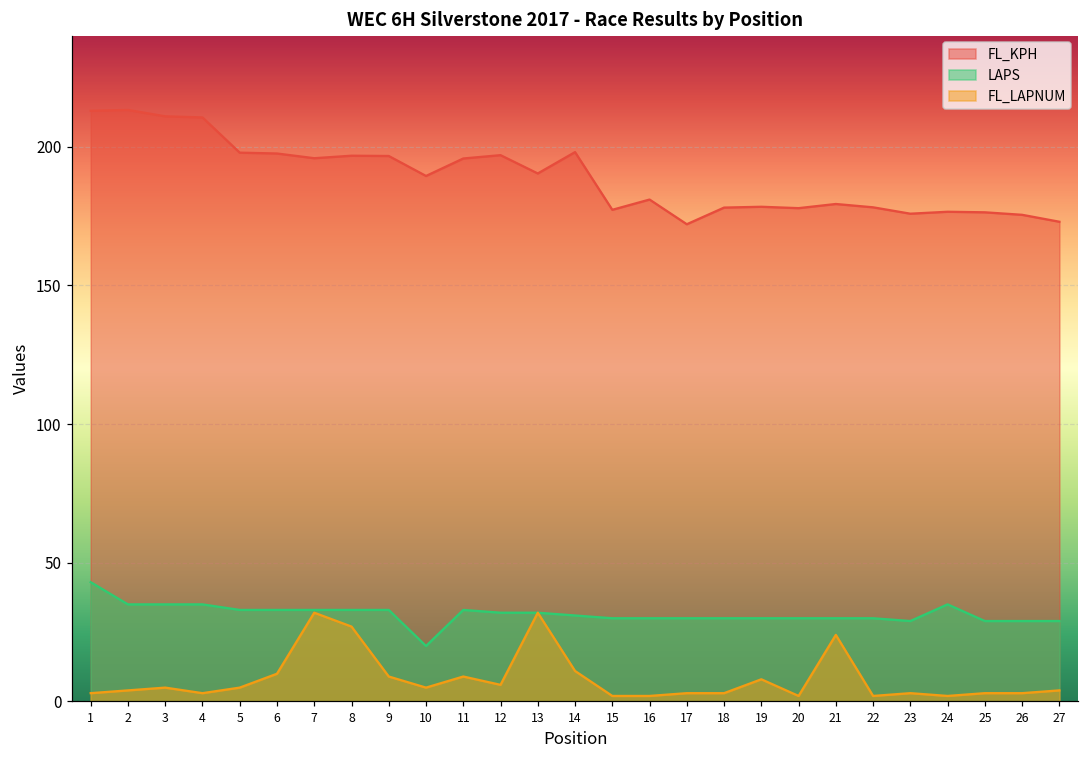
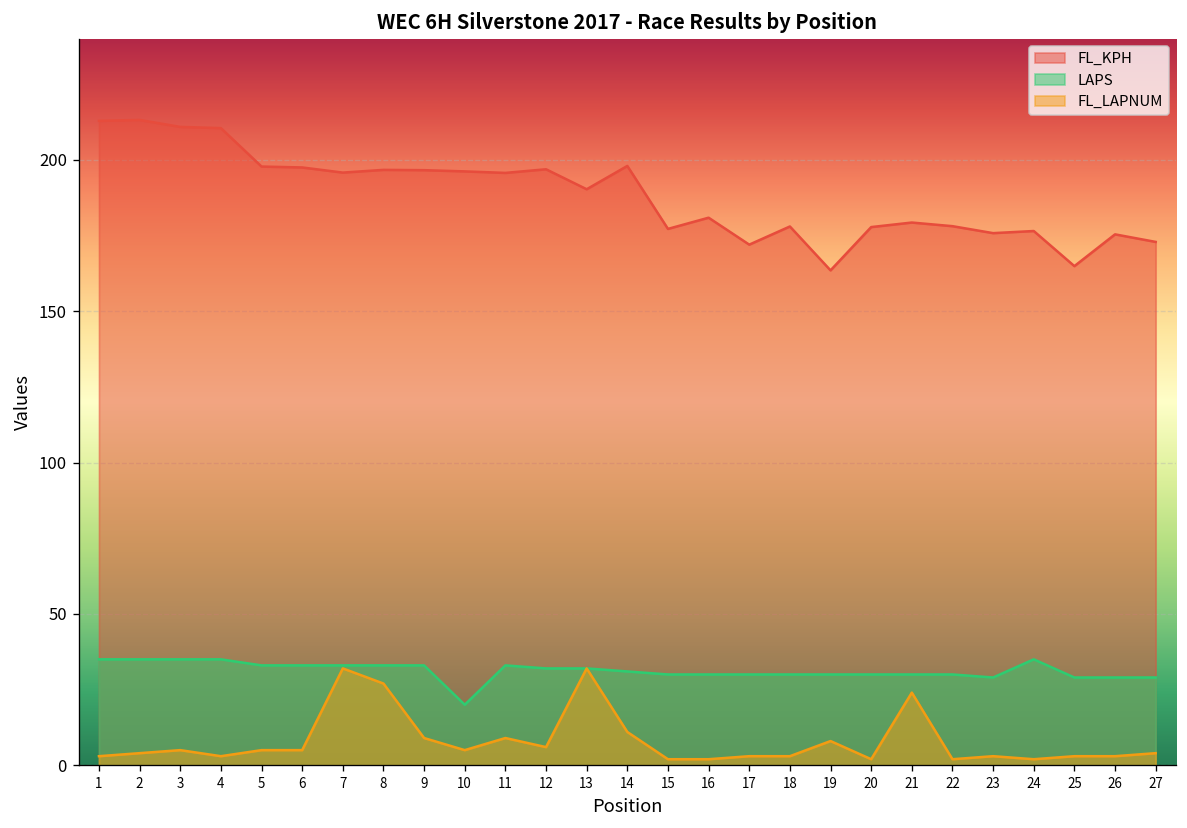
  {
    "FL_KPH": {
      "1": 213,
      "2": 213,
      "3": 211,
      "4": 211,
      "5": 198,
      "6": 198,
      "7": 196,
      "8": 197,
      "9": 197,
-     "10": 189,
+     "10": 196,
      "11": 196,
      "12": 197,
      "13": 190,
      "14": 198,
      "15": 177,
      "16": 181,
      "17": 172,
      "18": 178,
-     "19": 178,
+     "19": 164,
      "20": 178,
      "21": 179,
      "22": 178,
      "23": 176,
      "24": 177,
-     "25": 176,
+     "25": 165,
      "26": 175,
      "27": 173
    },
    "LAPS": {
-     "1": 43,
+     "1": 35,
      "2": 35,
      "3": 35,
      "4": 35,
      "5": 33,
      "6": 33,
      "8": 33,
      "9": 33,
      "10": 20,
      "11": 33,
      "12": 32,
      "14": 31,
      "15": 30,
      "16": 30,
      "17": 30,
      "18": 30,
      "19": 30,
      "20": 30,
      "21": 30,
      "22": 30,
      "23": 29,
      "24": 35,
      "25": 29,
      "26": 29,
      "27": 29
    },
    "FL_LAPNUM": {
      "1": 3,
      "2": 4,
      "3": 5,
      "4": 3,
      "5": 5,
-     "6": 10,
+     "6": 5,
      "8": 27,
      "9": 9,
      "10": 5,
      "11": 9,
      "12": 6,
      "14": 11,
      "15": 2,
      "16": 2,
      "17": 3,
      "18": 3,
      "19": 8,
      "20": 2,
      "21": 24,
      "22": 2,
      "23": 3,
      "24": 2,
      "25": 3,
      "26": 3,
      "27": 4
    }
  }
